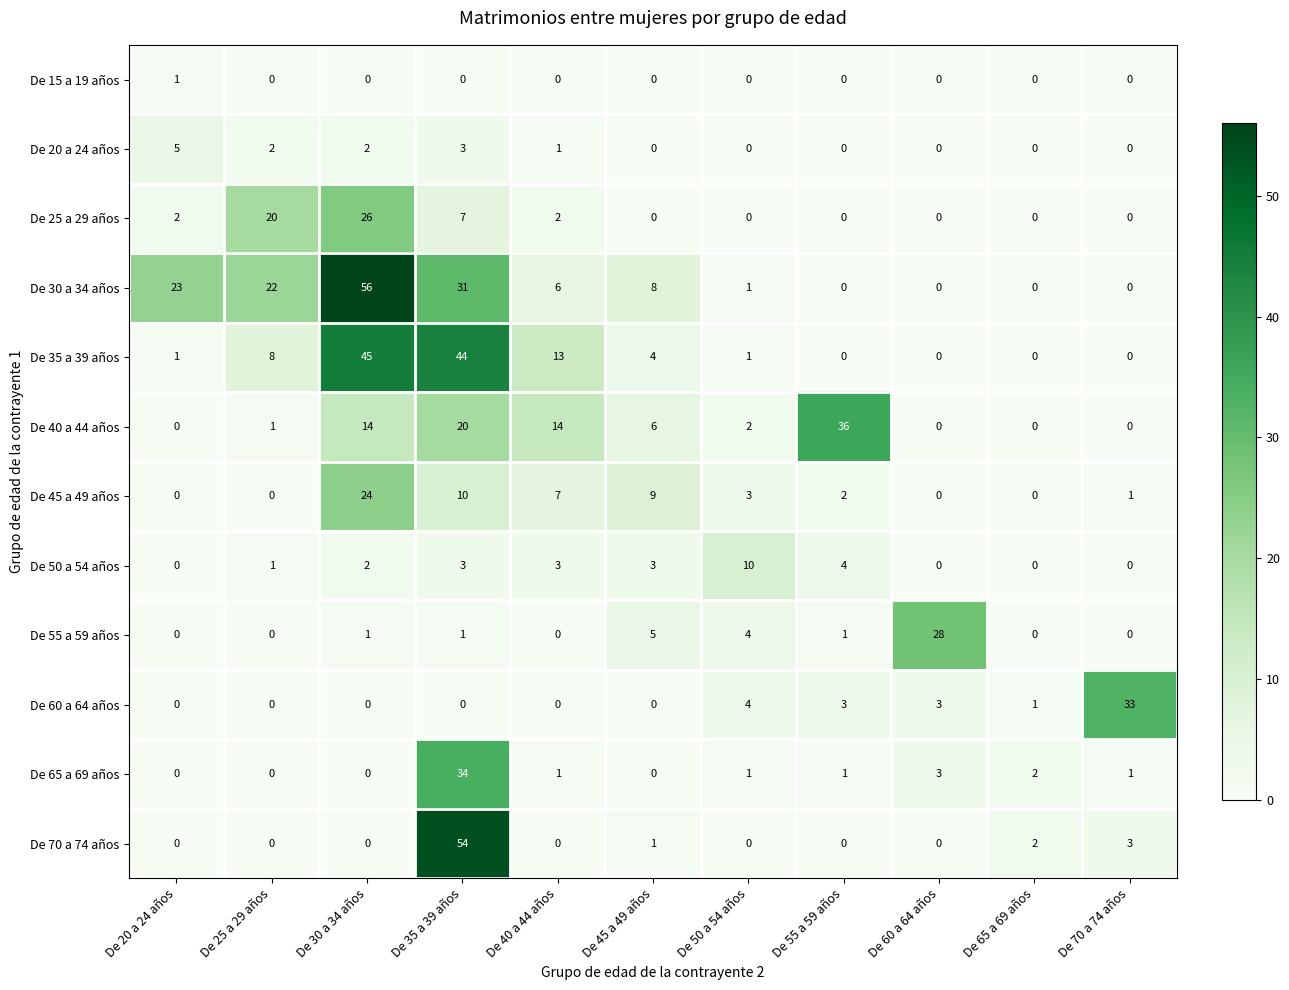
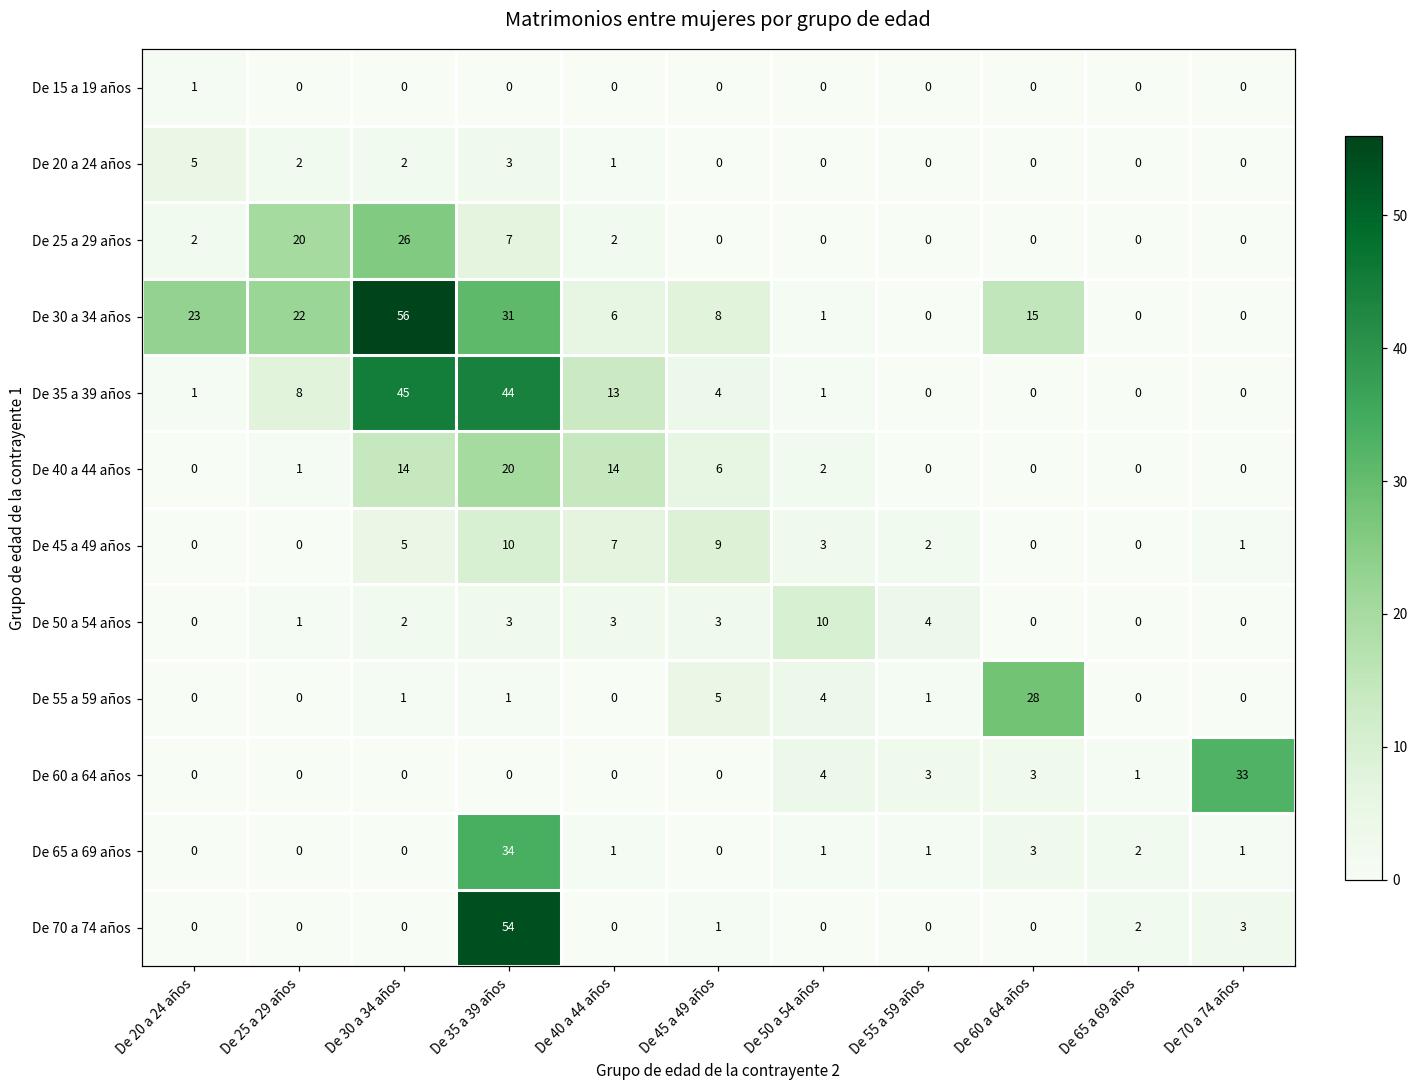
  {
    "De 15 a 19 años": {
      "De 20 a 24 años": 1,
      "De 25 a 29 años": 0,
      "De 30 a 34 años": 0,
      "De 35 a 39 años": 0,
      "De 40 a 44 años": 0,
      "De 45 a 49 años": 0,
      "De 50 a 54 años": 0,
      "De 55 a 59 años": 0,
      "De 60 a 64 años": 0,
      "De 65 a 69 años": 0,
      "De 70 a 74 años": 0
    },
    "De 20 a 24 años": {
      "De 20 a 24 años": 5,
      "De 25 a 29 años": 2,
      "De 30 a 34 años": 2,
      "De 35 a 39 años": 3,
      "De 40 a 44 años": 1,
      "De 45 a 49 años": 0,
      "De 50 a 54 años": 0,
      "De 55 a 59 años": 0,
      "De 60 a 64 años": 0,
      "De 65 a 69 años": 0,
      "De 70 a 74 años": 0
    },
    "De 25 a 29 años": {
      "De 20 a 24 años": 2,
      "De 25 a 29 años": 20,
      "De 30 a 34 años": 26,
      "De 35 a 39 años": 7,
      "De 40 a 44 años": 2,
      "De 45 a 49 años": 0,
      "De 50 a 54 años": 0,
      "De 55 a 59 años": 0,
      "De 60 a 64 años": 0,
      "De 65 a 69 años": 0,
      "De 70 a 74 años": 0
    },
    "De 30 a 34 años": {
      "De 20 a 24 años": 23,
      "De 25 a 29 años": 22,
      "De 30 a 34 años": 56,
      "De 35 a 39 años": 31,
      "De 40 a 44 años": 6,
      "De 45 a 49 años": 8,
      "De 50 a 54 años": 1,
      "De 55 a 59 años": 0,
-     "De 60 a 64 años": 0,
+     "De 60 a 64 años": 15,
      "De 65 a 69 años": 0,
      "De 70 a 74 años": 0
    },
    "De 35 a 39 años": {
      "De 20 a 24 años": 1,
      "De 25 a 29 años": 8,
      "De 30 a 34 años": 45,
      "De 35 a 39 años": 44,
      "De 40 a 44 años": 13,
      "De 45 a 49 años": 4,
      "De 50 a 54 años": 1,
      "De 55 a 59 años": 0,
      "De 60 a 64 años": 0,
      "De 65 a 69 años": 0,
      "De 70 a 74 años": 0
    },
    "De 40 a 44 años": {
      "De 20 a 24 años": 0,
      "De 25 a 29 años": 1,
      "De 30 a 34 años": 14,
      "De 35 a 39 años": 20,
      "De 40 a 44 años": 14,
      "De 45 a 49 años": 6,
      "De 50 a 54 años": 2,
-     "De 55 a 59 años": 36,
+     "De 55 a 59 años": 0,
      "De 60 a 64 años": 0,
      "De 65 a 69 años": 0,
      "De 70 a 74 años": 0
    },
    "De 45 a 49 años": {
      "De 20 a 24 años": 0,
      "De 25 a 29 años": 0,
-     "De 30 a 34 años": 24,
+     "De 30 a 34 años": 5,
      "De 35 a 39 años": 10,
      "De 40 a 44 años": 7,
      "De 45 a 49 años": 9,
      "De 50 a 54 años": 3,
      "De 55 a 59 años": 2,
      "De 60 a 64 años": 0,
      "De 65 a 69 años": 0,
      "De 70 a 74 años": 1
    },
    "De 50 a 54 años": {
      "De 20 a 24 años": 0,
      "De 25 a 29 años": 1,
      "De 30 a 34 años": 2,
      "De 35 a 39 años": 3,
      "De 40 a 44 años": 3,
      "De 45 a 49 años": 3,
      "De 50 a 54 años": 10,
      "De 55 a 59 años": 4,
      "De 60 a 64 años": 0,
      "De 65 a 69 años": 0,
      "De 70 a 74 años": 0
    },
    "De 55 a 59 años": {
      "De 20 a 24 años": 0,
      "De 25 a 29 años": 0,
      "De 30 a 34 años": 1,
      "De 35 a 39 años": 1,
      "De 40 a 44 años": 0,
      "De 45 a 49 años": 5,
      "De 50 a 54 años": 4,
      "De 55 a 59 años": 1,
      "De 60 a 64 años": 28,
      "De 65 a 69 años": 0,
      "De 70 a 74 años": 0
    },
    "De 60 a 64 años": {
      "De 20 a 24 años": 0,
      "De 25 a 29 años": 0,
      "De 30 a 34 años": 0,
      "De 35 a 39 años": 0,
      "De 40 a 44 años": 0,
      "De 45 a 49 años": 0,
      "De 50 a 54 años": 4,
      "De 55 a 59 años": 3,
      "De 60 a 64 años": 3,
      "De 65 a 69 años": 1,
      "De 70 a 74 años": 33
    },
    "De 65 a 69 años": {
      "De 20 a 24 años": 0,
      "De 25 a 29 años": 0,
      "De 30 a 34 años": 0,
      "De 35 a 39 años": 34,
      "De 40 a 44 años": 1,
      "De 45 a 49 años": 0,
      "De 50 a 54 años": 1,
      "De 55 a 59 años": 1,
      "De 60 a 64 años": 3,
      "De 65 a 69 años": 2,
      "De 70 a 74 años": 1
    },
    "De 70 a 74 años": {
      "De 20 a 24 años": 0,
      "De 25 a 29 años": 0,
      "De 30 a 34 años": 0,
      "De 35 a 39 años": 54,
      "De 40 a 44 años": 0,
      "De 45 a 49 años": 1,
      "De 50 a 54 años": 0,
      "De 55 a 59 años": 0,
      "De 60 a 64 años": 0,
      "De 65 a 69 años": 2,
      "De 70 a 74 años": 3
    }
  }
